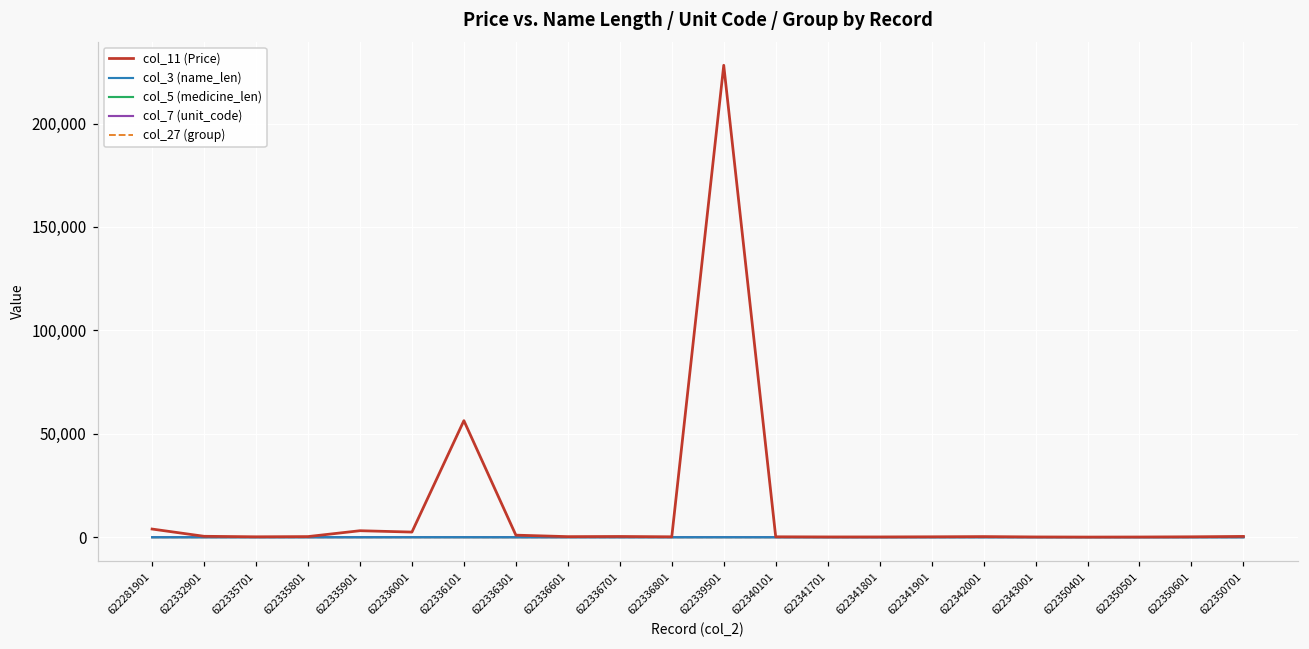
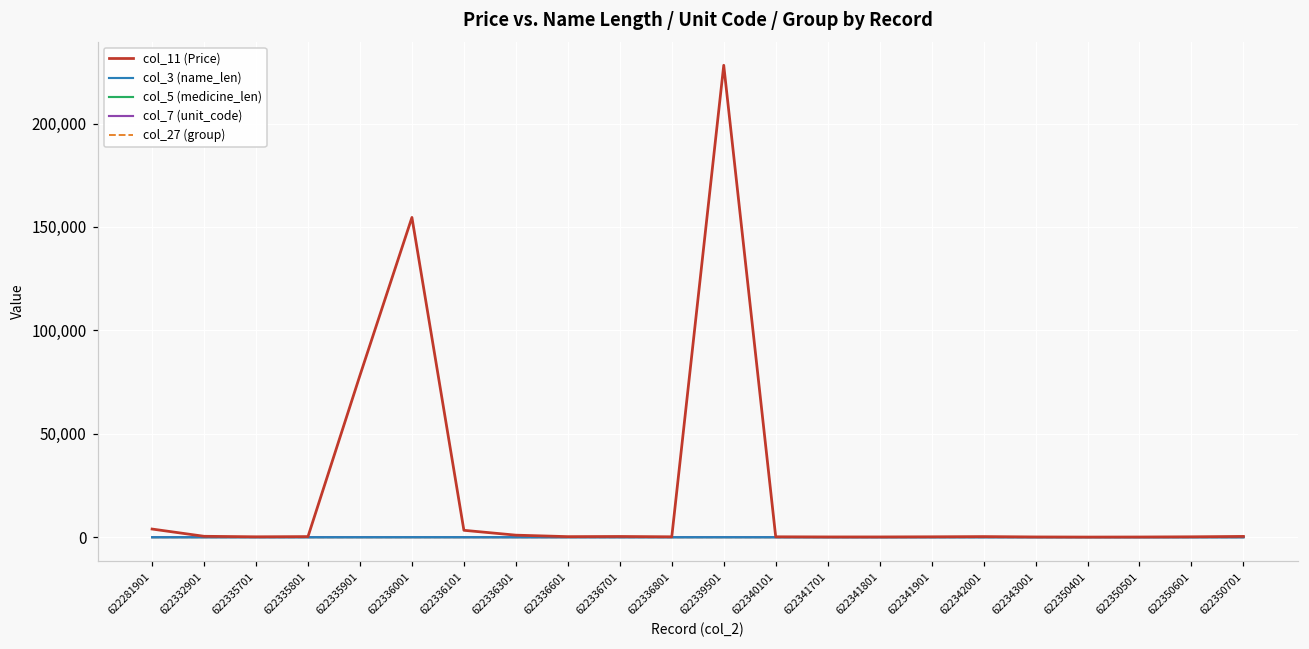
  {
    "col_11 (Price)": {
      "622281901": "4,000",
-     "622335901": "3,000",
-     "622336001": "2,000",
-     "622336101": "56,000",
+     "622335901": "78,000",
+     "622336001": "155,000",
+     "622336101": "3,000",
      "622339501": "228,000"
    },
    "col_27 (group)": {
      "622281901": "0",
      "622335901": "0",
      "622336001": "0",
      "622336101": "0",
      "622339501": "0"
    }
  }
